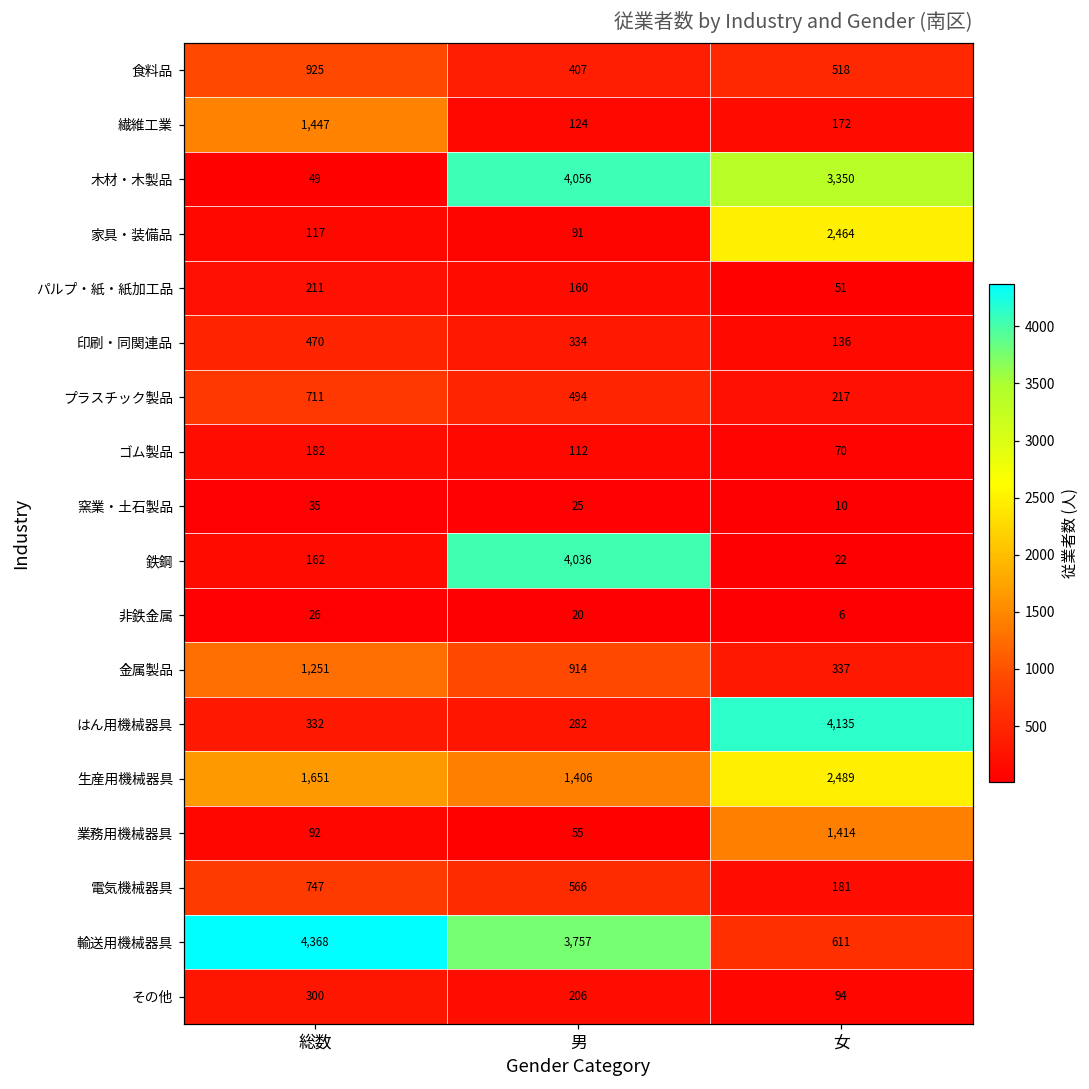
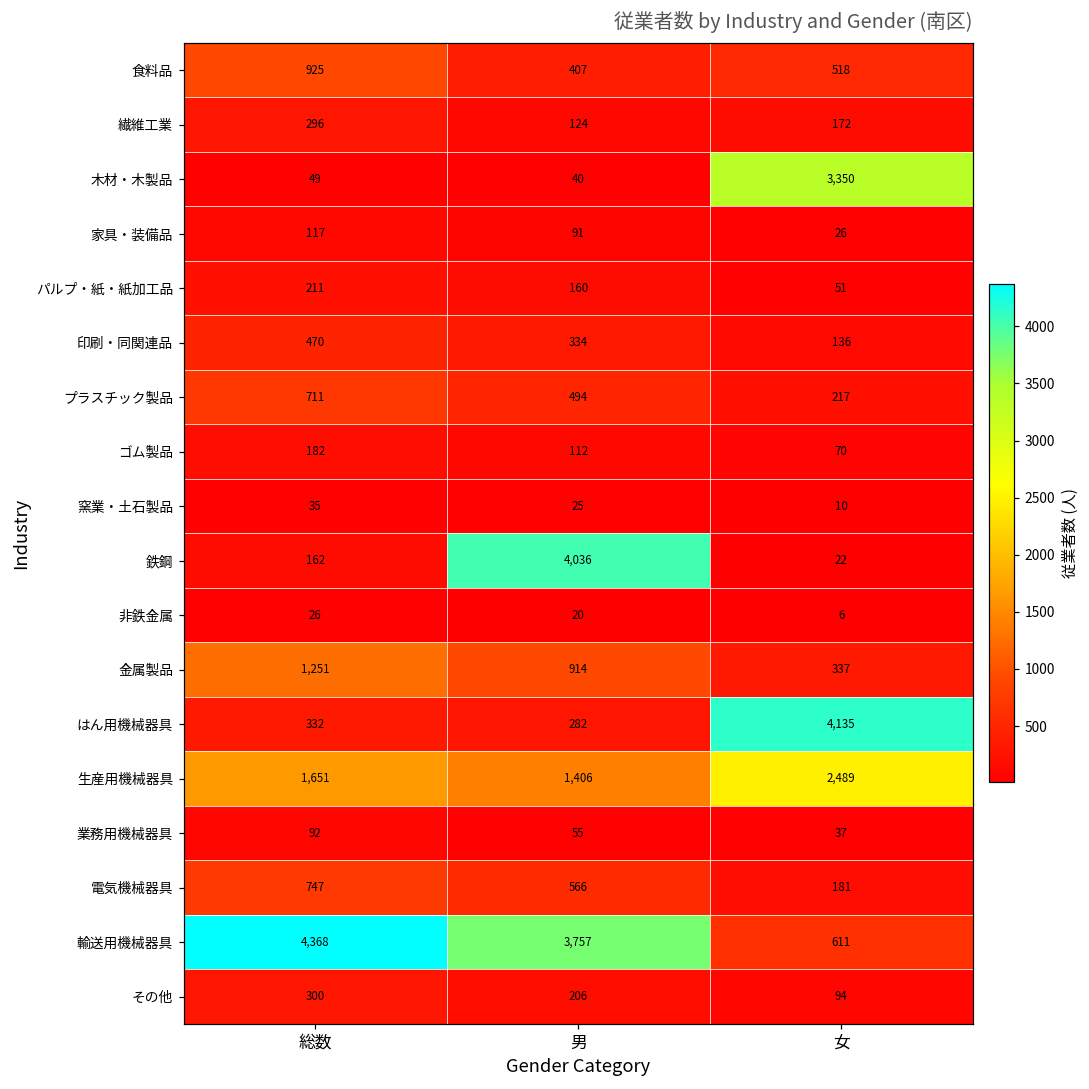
  {
    "食料品": {
      "総数": "925",
      "男": "407",
      "女": "518"
    },
    "繊維工業": {
-     "総数": "1,447",
+     "総数": "296",
      "男": "124",
      "女": "172"
    },
    "木材・木製品": {
      "総数": "49",
-     "男": "4,056",
+     "男": "40",
      "女": "3,350"
    },
    "家具・装備品": {
      "総数": "117",
      "男": "91",
-     "女": "2,464"
+     "女": "26"
    },
    "パルプ・紙・紙加工品": {
      "総数": "211",
      "男": "160",
      "女": "51"
    },
    "印刷・同関連品": {
      "総数": "470",
      "男": "334",
      "女": "136"
    },
    "プラスチック製品": {
      "総数": "711",
      "男": "494",
      "女": "217"
    },
    "ゴム製品": {
      "総数": "182",
      "男": "112",
      "女": "70"
    },
    "窯業・土石製品": {
      "総数": "35",
      "男": "25",
      "女": "10"
    },
    "鉄鋼": {
      "総数": "162",
      "男": "4,036",
      "女": "22"
    },
    "非鉄金属": {
      "総数": "26",
      "男": "20",
      "女": "6"
    },
    "金属製品": {
      "総数": "1,251",
      "男": "914",
      "女": "337"
    },
    "はん用機械器具": {
      "総数": "332",
      "男": "282",
      "女": "4,135"
    },
    "生産用機械器具": {
      "総数": "1,651",
      "男": "1,406",
      "女": "2,489"
    },
    "業務用機械器具": {
      "総数": "92",
      "男": "55",
-     "女": "1,414"
+     "女": "37"
    },
    "電気機械器具": {
      "総数": "747",
      "男": "566",
      "女": "181"
    },
    "輸送用機械器具": {
      "総数": "4,368",
      "男": "3,757",
      "女": "611"
    },
    "その他": {
      "総数": "300",
      "男": "206",
      "女": "94"
    }
  }
